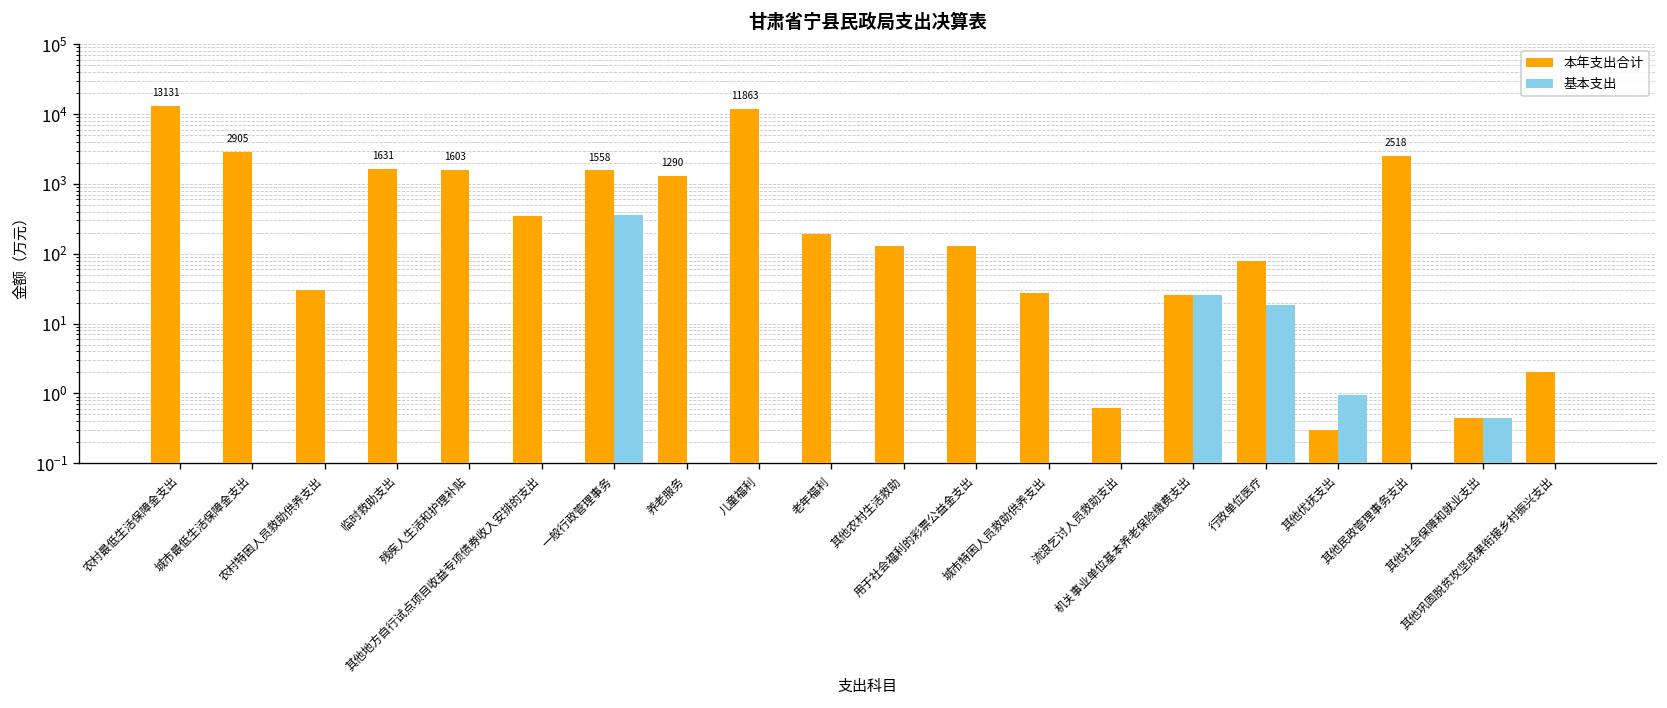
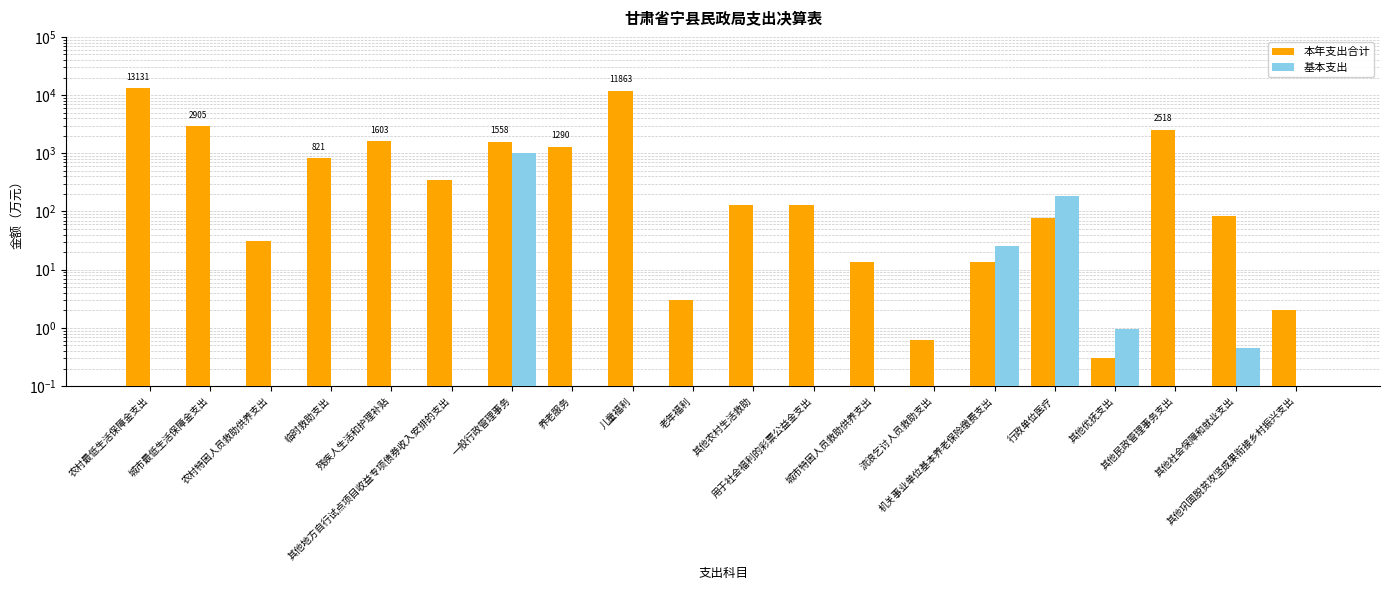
  {
    "本年支出合计": {
      "农村最低生活保障金支出": 13131,
      "城市最低生活保障金支出": 2905,
-     "临时救助支出": 1631,
+     "临时救助支出": 821,
      "残疾人生活和护理补贴": 1603,
      "一般行政管理事务": 1558,
      "养老服务": 1290,
      "儿童福利": 11863,
-     "老年福利": 190,
-     "城市特困人员救助供养支出": 30,
-     "机关事业单位基本养老保险缴费支出": 30,
+     "老年福利": 3,
+     "城市特困人员救助供养支出": 14,
+     "机关事业单位基本养老保险缴费支出": 13,
      "其他民政管理事务支出": 2518,
-     "其他社会保障和就业支出": 0.5
+     "其他社会保障和就业支出": 80
    },
    "基本支出": {
-     "一般行政管理事务": 400,
+     "一般行政管理事务": 1000,
      "机关事业单位基本养老保险缴费支出": 30,
-     "行政单位医疗": 18,
+     "行政单位医疗": 180,
      "其他优抚支出": 1,
      "其他社会保障和就业支出": 0.5
    }
  }
